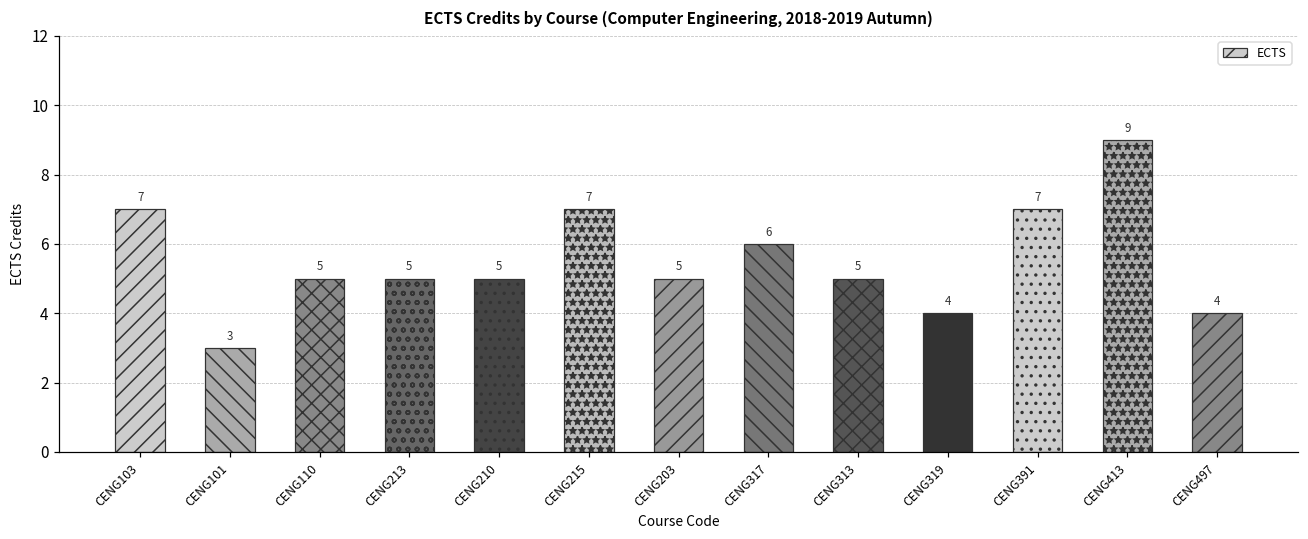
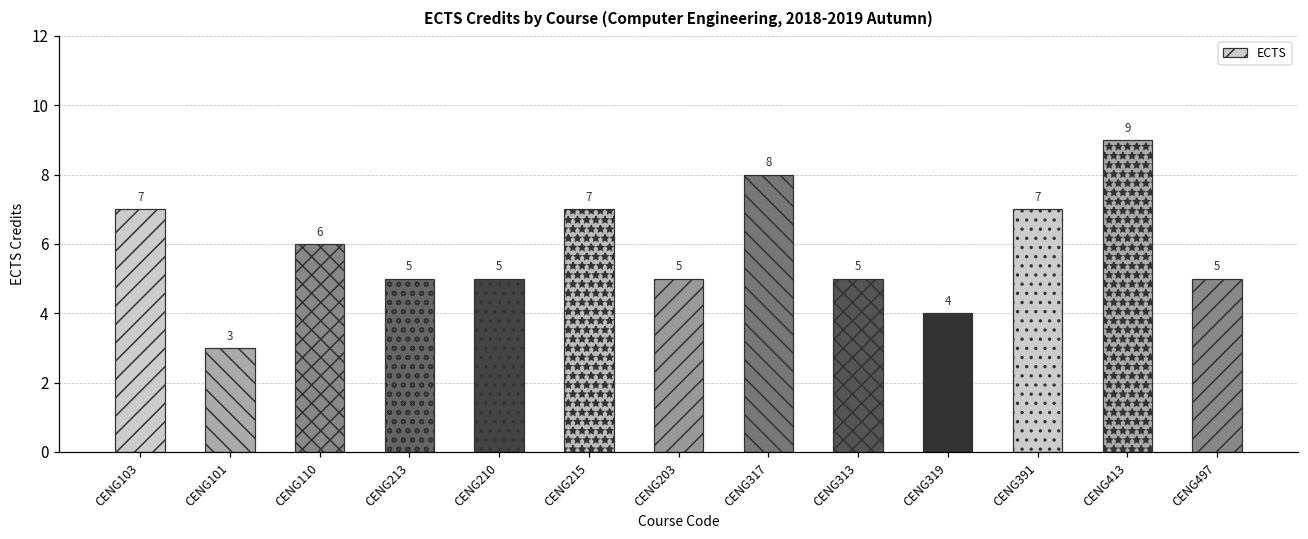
  {
    "CENG103": 7,
    "CENG101": 3,
-   "CENG110": 5,
+   "CENG110": 6,
    "CENG213": 5,
    "CENG210": 5,
    "CENG215": 7,
    "CENG203": 5,
-   "CENG317": 6,
+   "CENG317": 8,
    "CENG313": 5,
    "CENG319": 4,
    "CENG391": 7,
    "CENG413": 9,
-   "CENG497": 4
+   "CENG497": 5
  }
